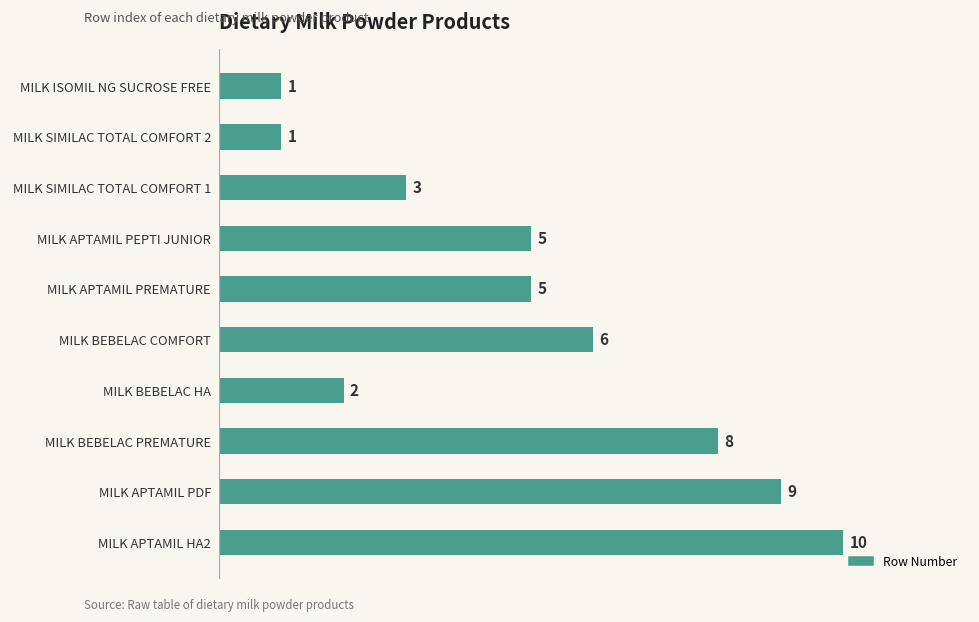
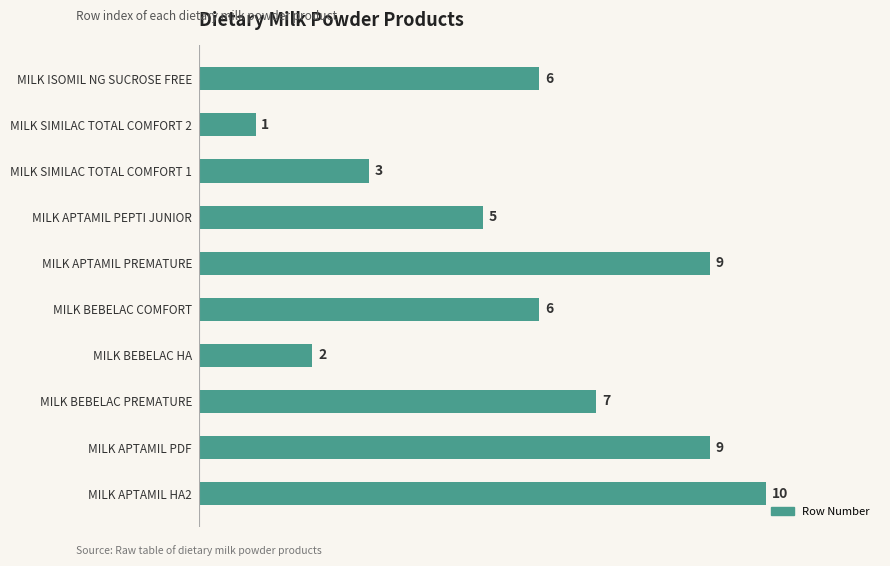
  {
-   "MILK ISOMIL NG SUCROSE FREE": 1,
+   "MILK ISOMIL NG SUCROSE FREE": 6,
    "MILK SIMILAC TOTAL COMFORT 2": 1,
    "MILK SIMILAC TOTAL COMFORT 1": 3,
    "MILK APTAMIL PEPTI JUNIOR": 5,
-   "MILK APTAMIL PREMATURE": 5,
+   "MILK APTAMIL PREMATURE": 9,
    "MILK BEBELAC COMFORT": 6,
    "MILK BEBELAC HA": 2,
-   "MILK BEBELAC PREMATURE": 8,
+   "MILK BEBELAC PREMATURE": 7,
    "MILK APTAMIL PDF": 9,
    "MILK APTAMIL HA2": 10
  }
